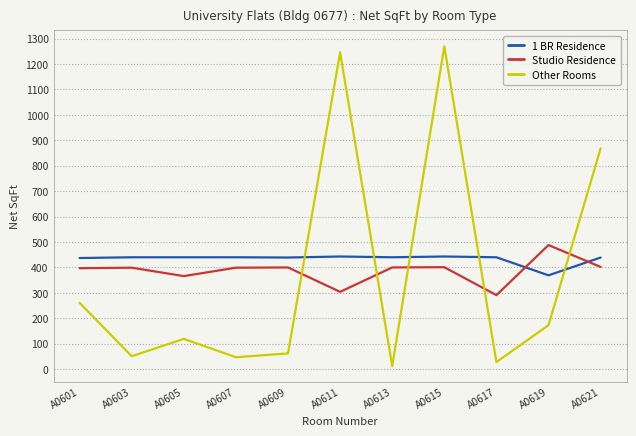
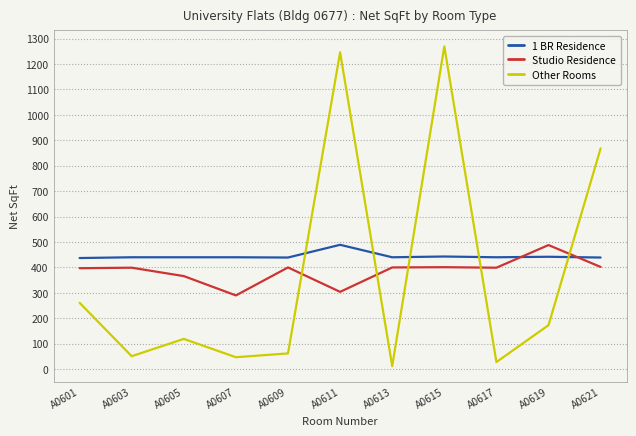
  {
    "1 BR Residence": {
      "A0601": 440,
      "A0603": 440,
      "A0605": 440,
      "A0607": 440,
      "A0609": 440,
-     "A0611": 440,
+     "A0611": 490,
      "A0613": 440,
      "A0615": 440,
      "A0617": 440,
-     "A0619": 370,
+     "A0619": 440,
      "A0621": 440
    },
    "Studio Residence": {
      "A0601": 400,
      "A0603": 400,
      "A0605": 370,
-     "A0607": 400,
+     "A0607": 290,
      "A0609": 400,
      "A0611": 300,
      "A0613": 400,
      "A0615": 400,
-     "A0617": 290,
+     "A0617": 400,
      "A0619": 490,
      "A0621": 400
    },
    "Other Rooms": {
      "A0601": 260,
      "A0603": 50,
      "A0605": 120,
      "A0607": 50,
      "A0609": 60,
      "A0611": 1250,
      "A0613": 10,
      "A0615": 1270,
      "A0617": 30,
      "A0619": 170,
      "A0621": 870
    }
  }
